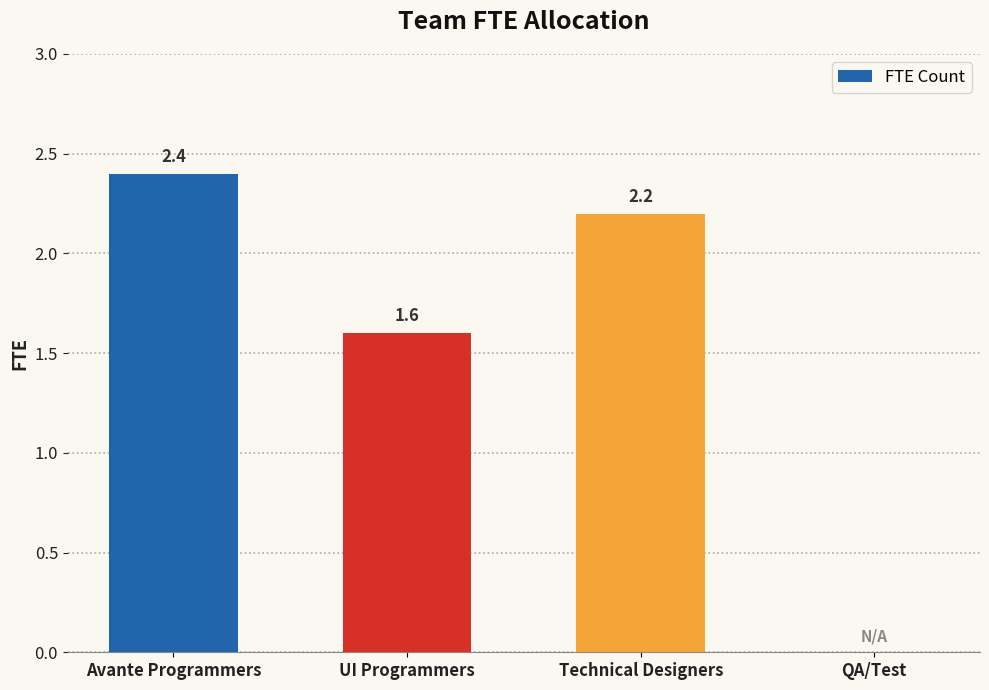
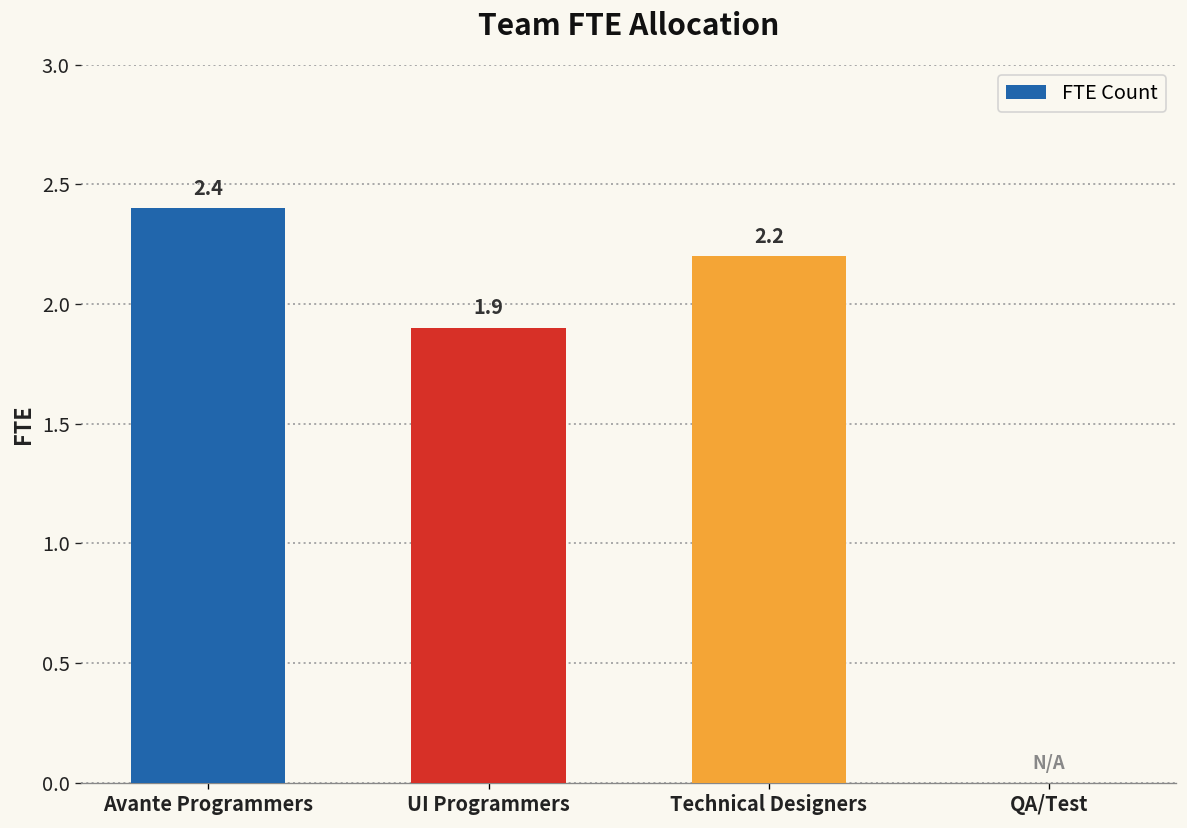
  {
    "Avante Programmers": 2.4,
-   "UI Programmers": 1.6,
+   "UI Programmers": 1.9,
    "Technical Designers": 2.2
  }
